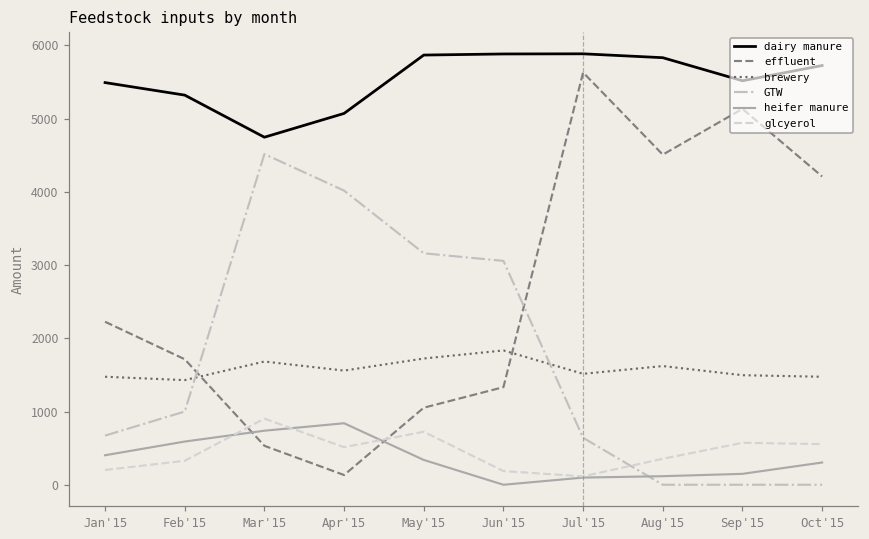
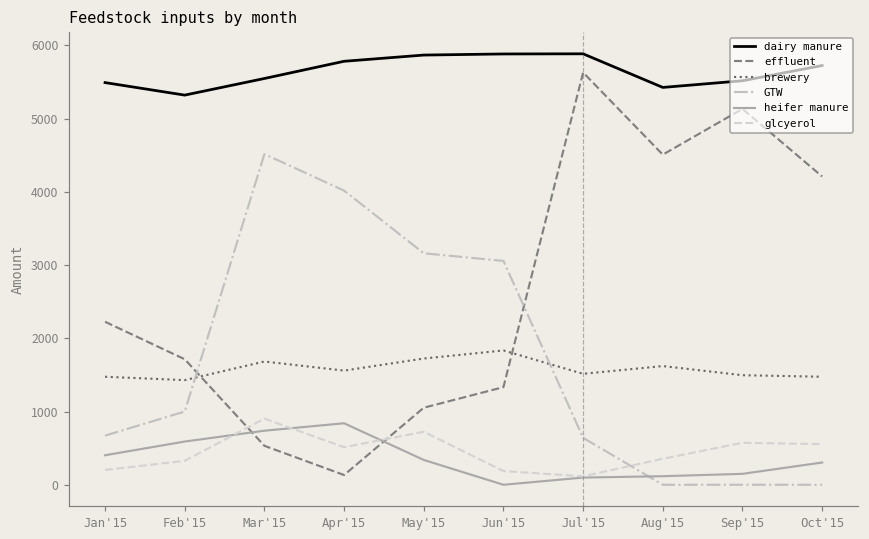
  {
    "dairy manure": {
      "Jan'15": 5500,
      "Feb'15": 5300,
-     "Mar'15": 4700,
-     "Apr'15": 5100,
+     "Mar'15": 5500,
+     "Apr'15": 5800,
      "May'15": 5900,
      "Jun'15": 5900,
      "Jul'15": 5900,
-     "Aug'15": 5800
+     "Aug'15": 5400
    }
  }
